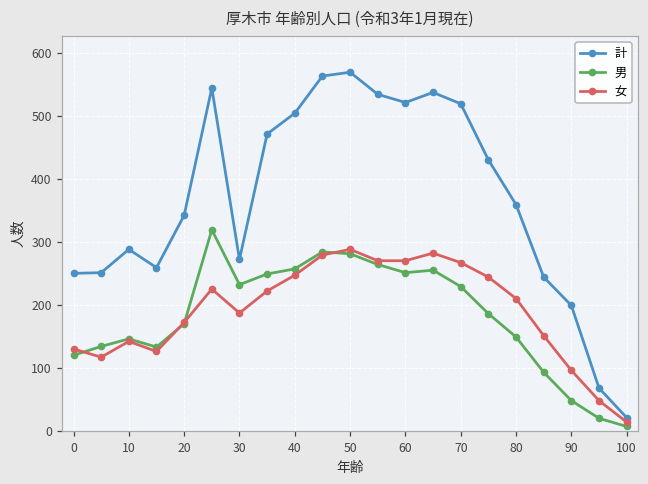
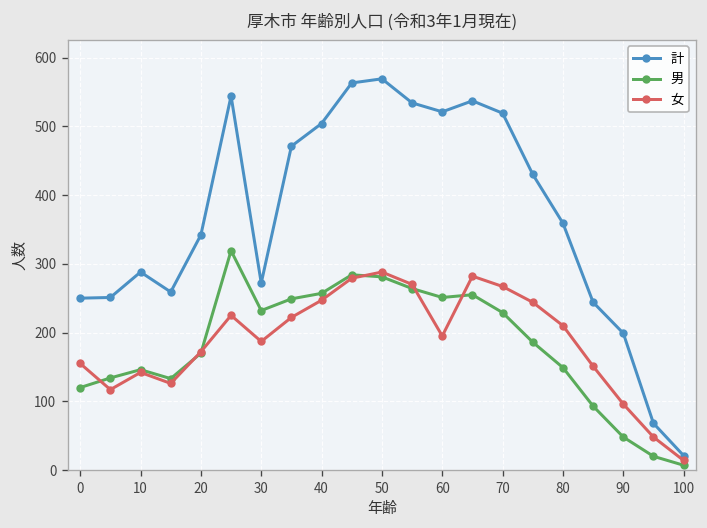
  {
    "計": {
      "0": 250,
      "10": 290,
      "20": 340,
      "30": 270,
      "40": 500,
      "50": 570,
      "60": 520,
      "70": 520,
      "80": 360,
      "90": 200,
      "100": 20
    },
    "男": {
      "0": 120,
      "30": 230,
      "40": 260,
      "50": 280,
      "60": 250,
      "70": 230,
      "80": 150,
      "90": 50,
      "100": 10
    },
    "女": {
-     "0": 130,
+     "0": 160,
      "30": 190,
      "40": 250,
      "50": 290,
-     "60": 270,
+     "60": 200,
      "70": 270,
      "80": 210,
      "90": 100,
      "100": 10
    }
  }
